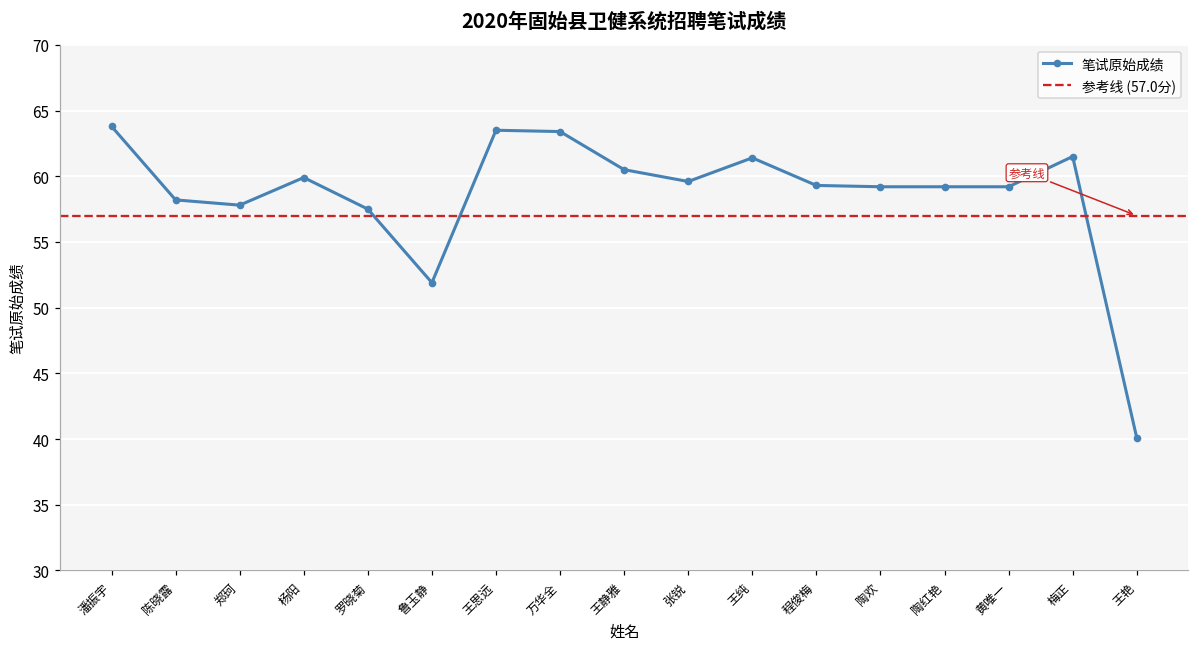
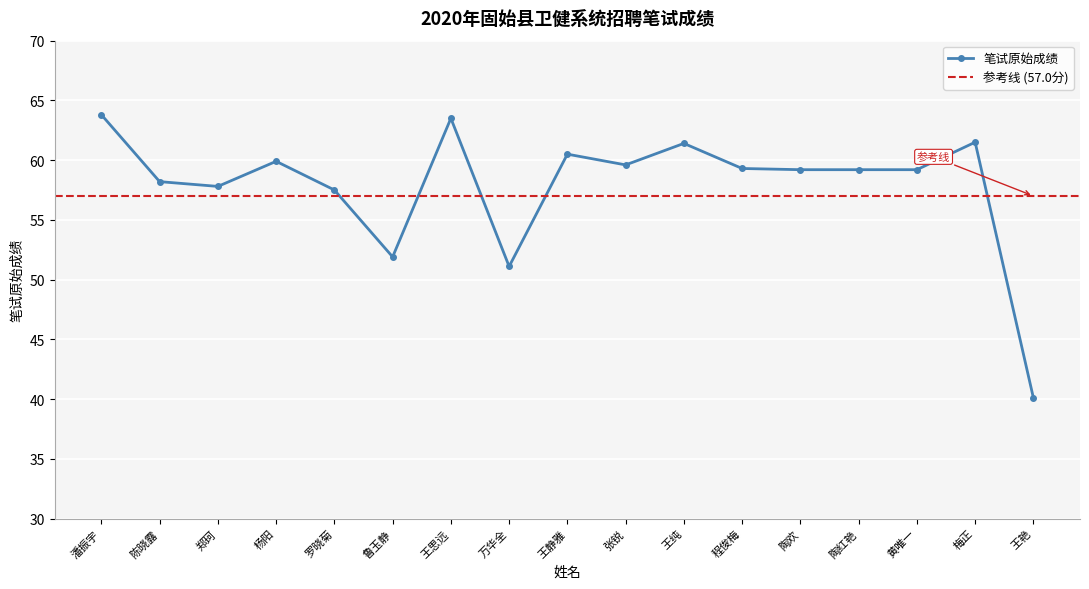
  {
    "潘振宇": 63.8,
    "陈晓露": 58.2,
    "郑珂": 57.8,
    "杨阳": 59.9,
    "罗晓菊": 57.5,
    "鲁玉静": 51.9,
    "王思远": 63.5,
-   "万华全": 63.4,
+   "万华全": 51.1,
    "王静雅": 60.5,
    "张锐": 59.6,
    "王纯": 61.4,
    "程俊梅": 59.3,
    "陶欢": 59.2,
    "陶红艳": 59.2,
    "黄唯一": 59.2,
    "梅正": 61.5,
    "王艳": 40.1
  }
